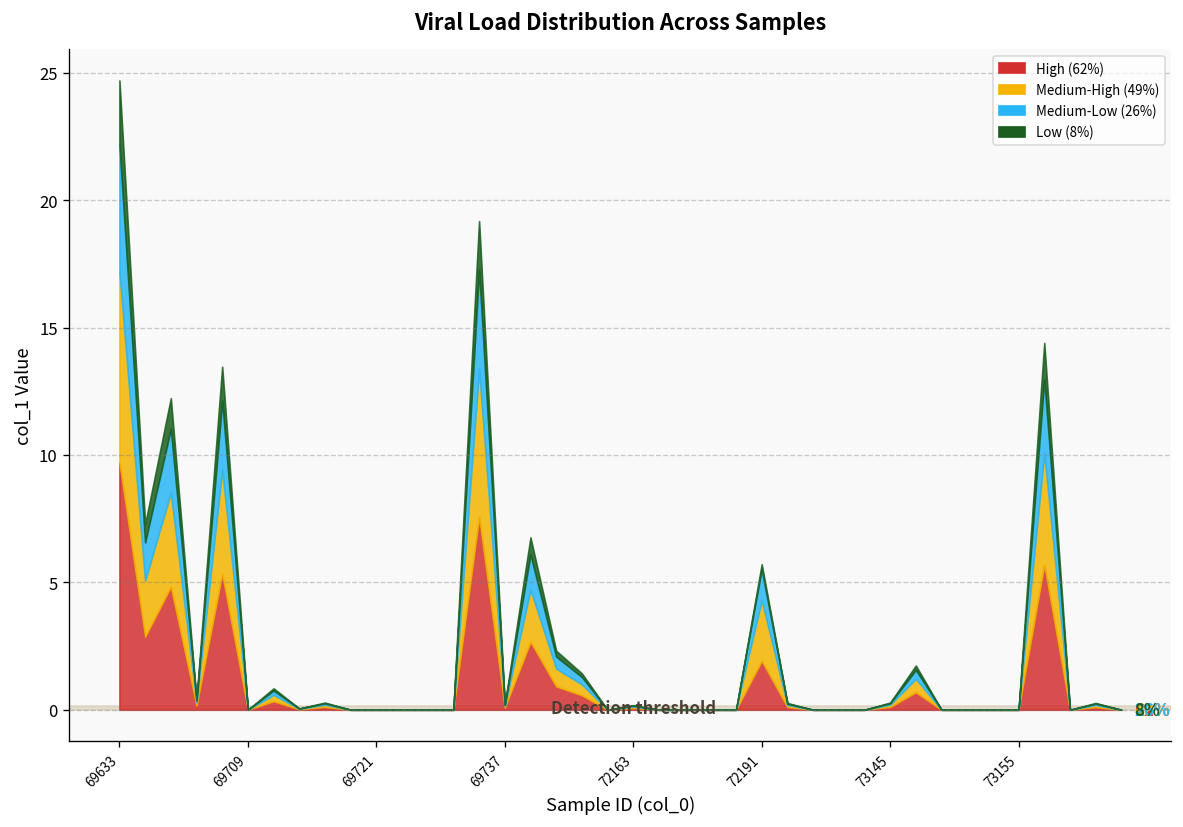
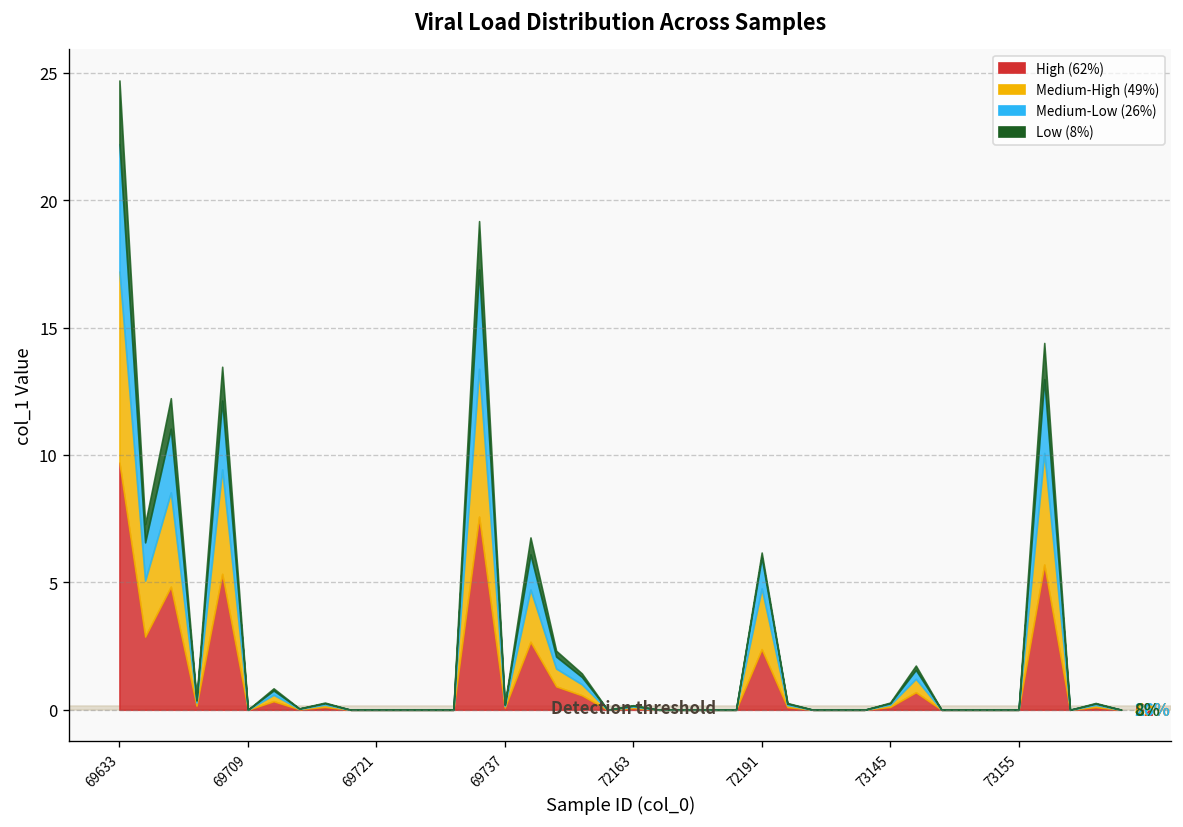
  {
    "High (62%)": {
      "69633": 9.7,
-     "72191": 1.9
+     "72191": 2.4
    },
    "Medium-High (49%)": {
      "69633": 7.5,
      "72191": 2.4
    },
    "Medium-Low (26%)": {
      "69633": 5.0,
      "72191": 1.2
    },
    "Low (8%)": {
      "69633": 2.5,
      "72191": 0.2
    }
  }
